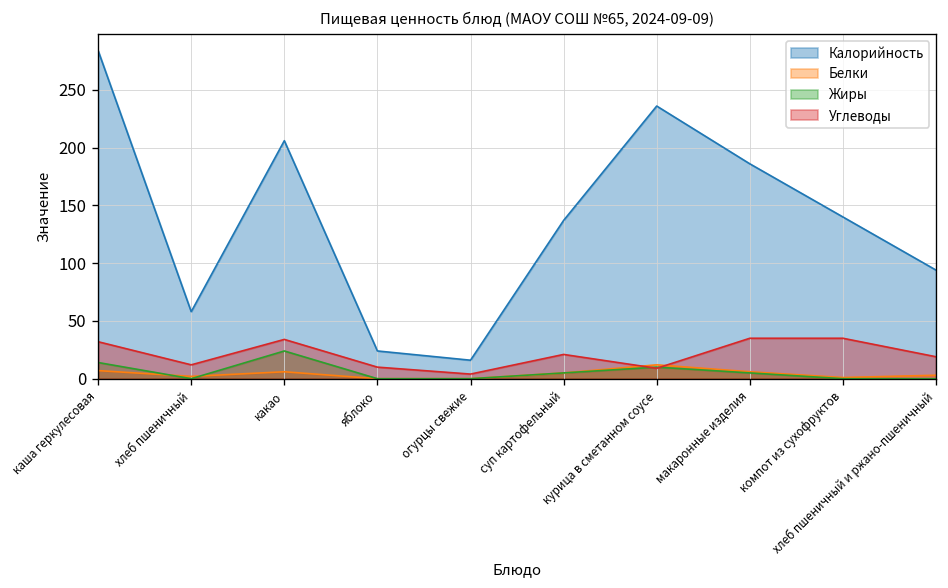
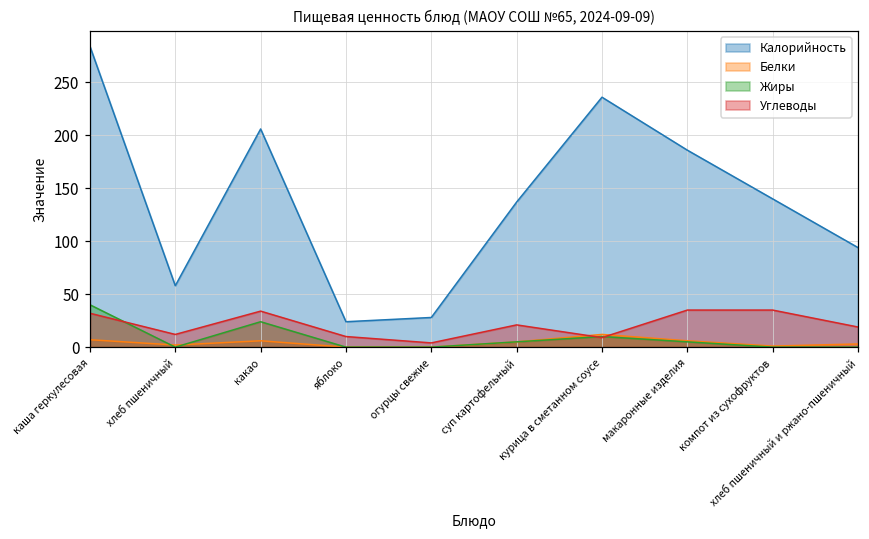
  {
    "Калорийность": {
      "каша геркулесовая": 280,
      "хлеб пшеничный": 60,
      "какао": 210,
      "яблоко": 20,
-     "огурцы свежие": 20,
+     "огурцы свежие": 30,
      "суп картофельный": 140,
      "курица в сметанном соусе": 240,
      "макаронные изделия": 190,
      "компот из сухофруктов": 140,
      "хлеб пшеничный и ржано-пшеничный": 90
    },
    "Жиры": {
-     "каша геркулесовая": 10,
+     "каша геркулесовая": 40,
      "какао": 20,
      "хлеб пшеничный и ржано-пшеничный": 0
    }
  }
